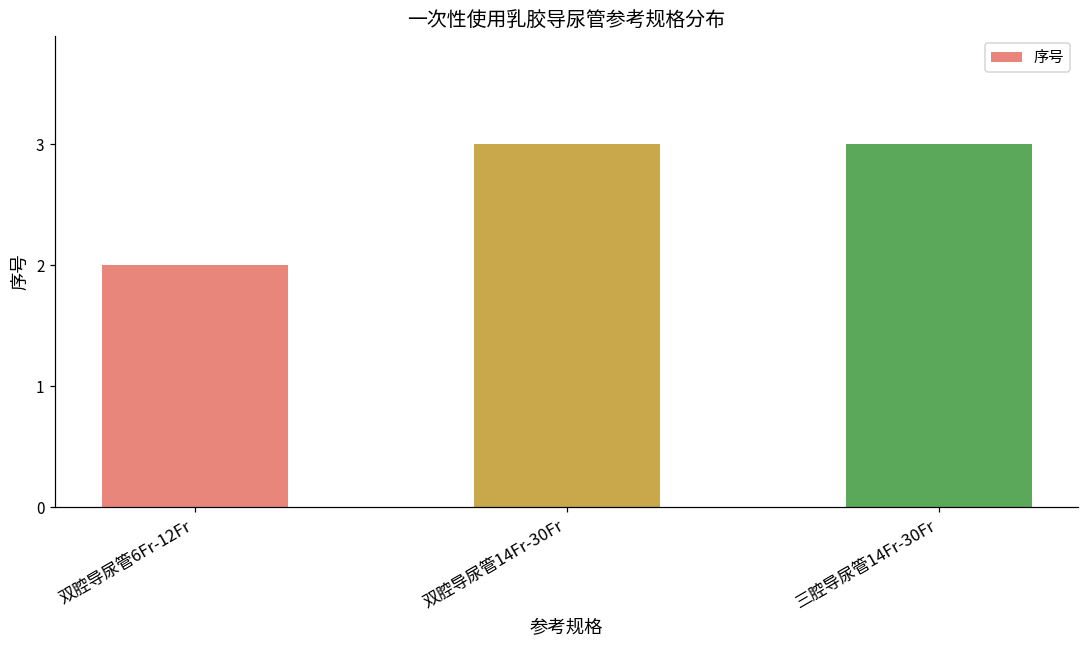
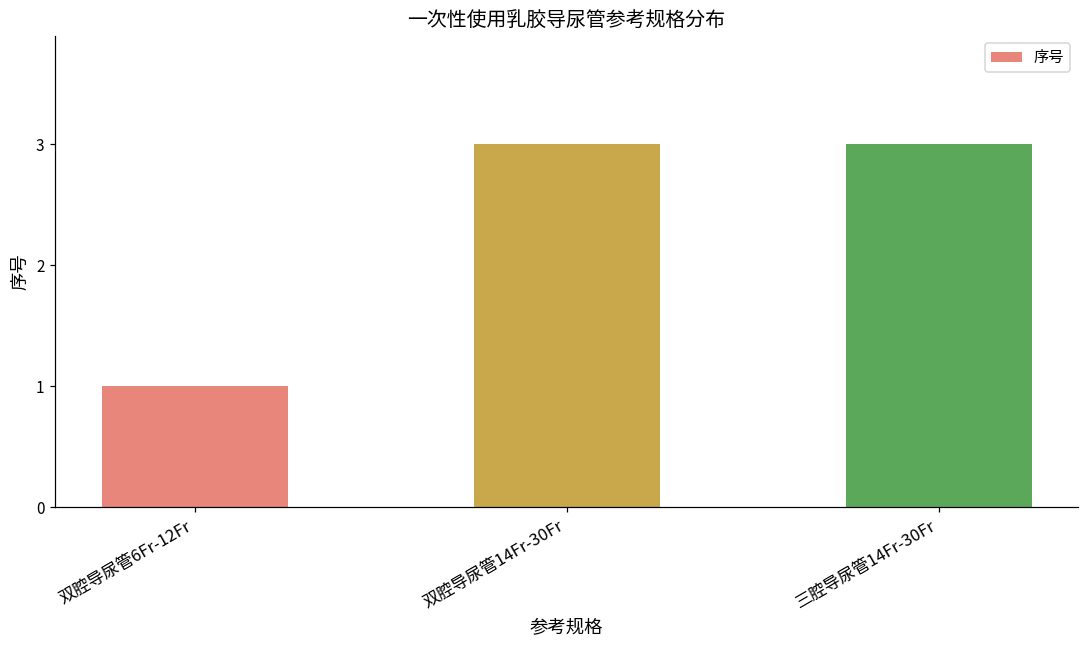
  {
-   "双腔导尿管6Fr-12Fr": 2,
+   "双腔导尿管6Fr-12Fr": 1,
    "双腔导尿管14Fr-30Fr": 3,
    "三腔导尿管14Fr-30Fr": 3
  }
